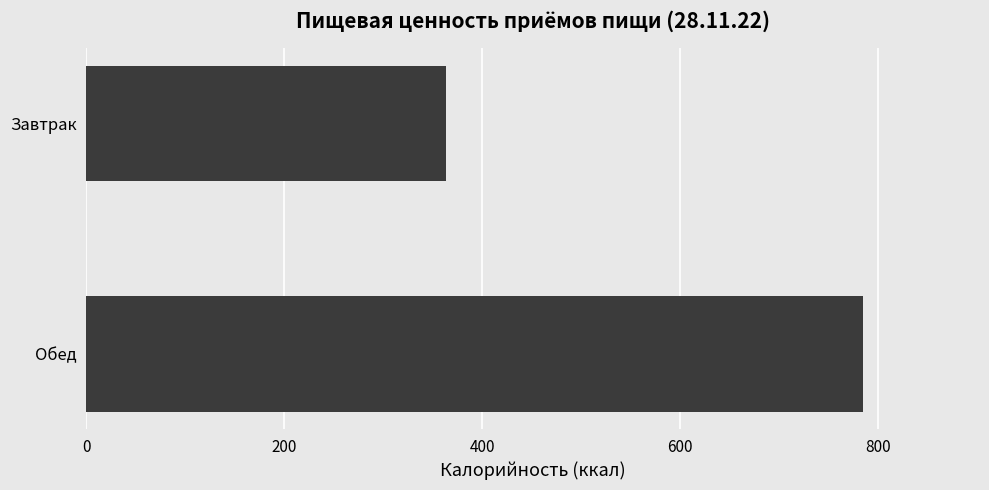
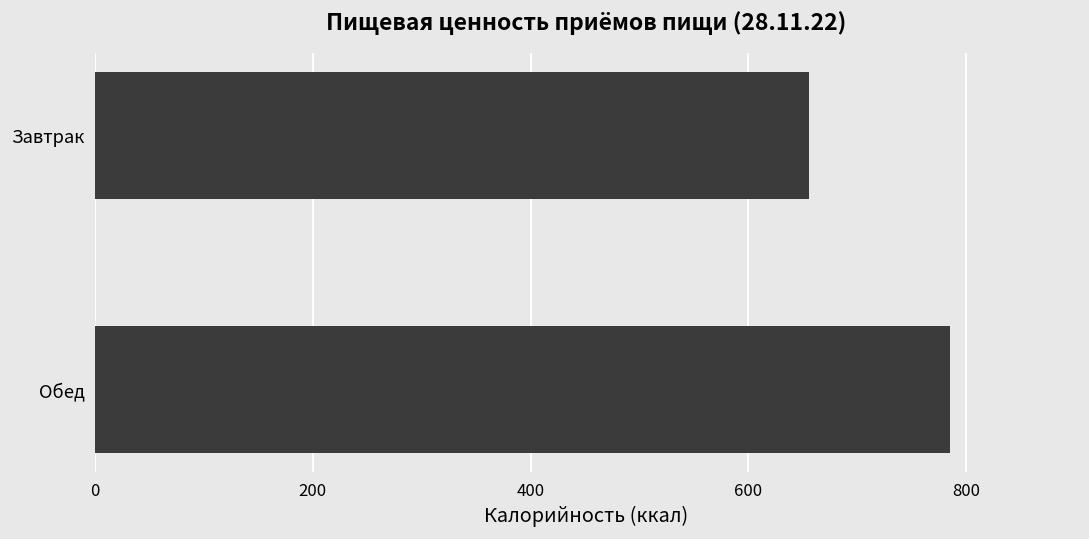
  {
-   "Завтрак": 360,
+   "Завтрак": 660,
    "Обед": 790
  }
